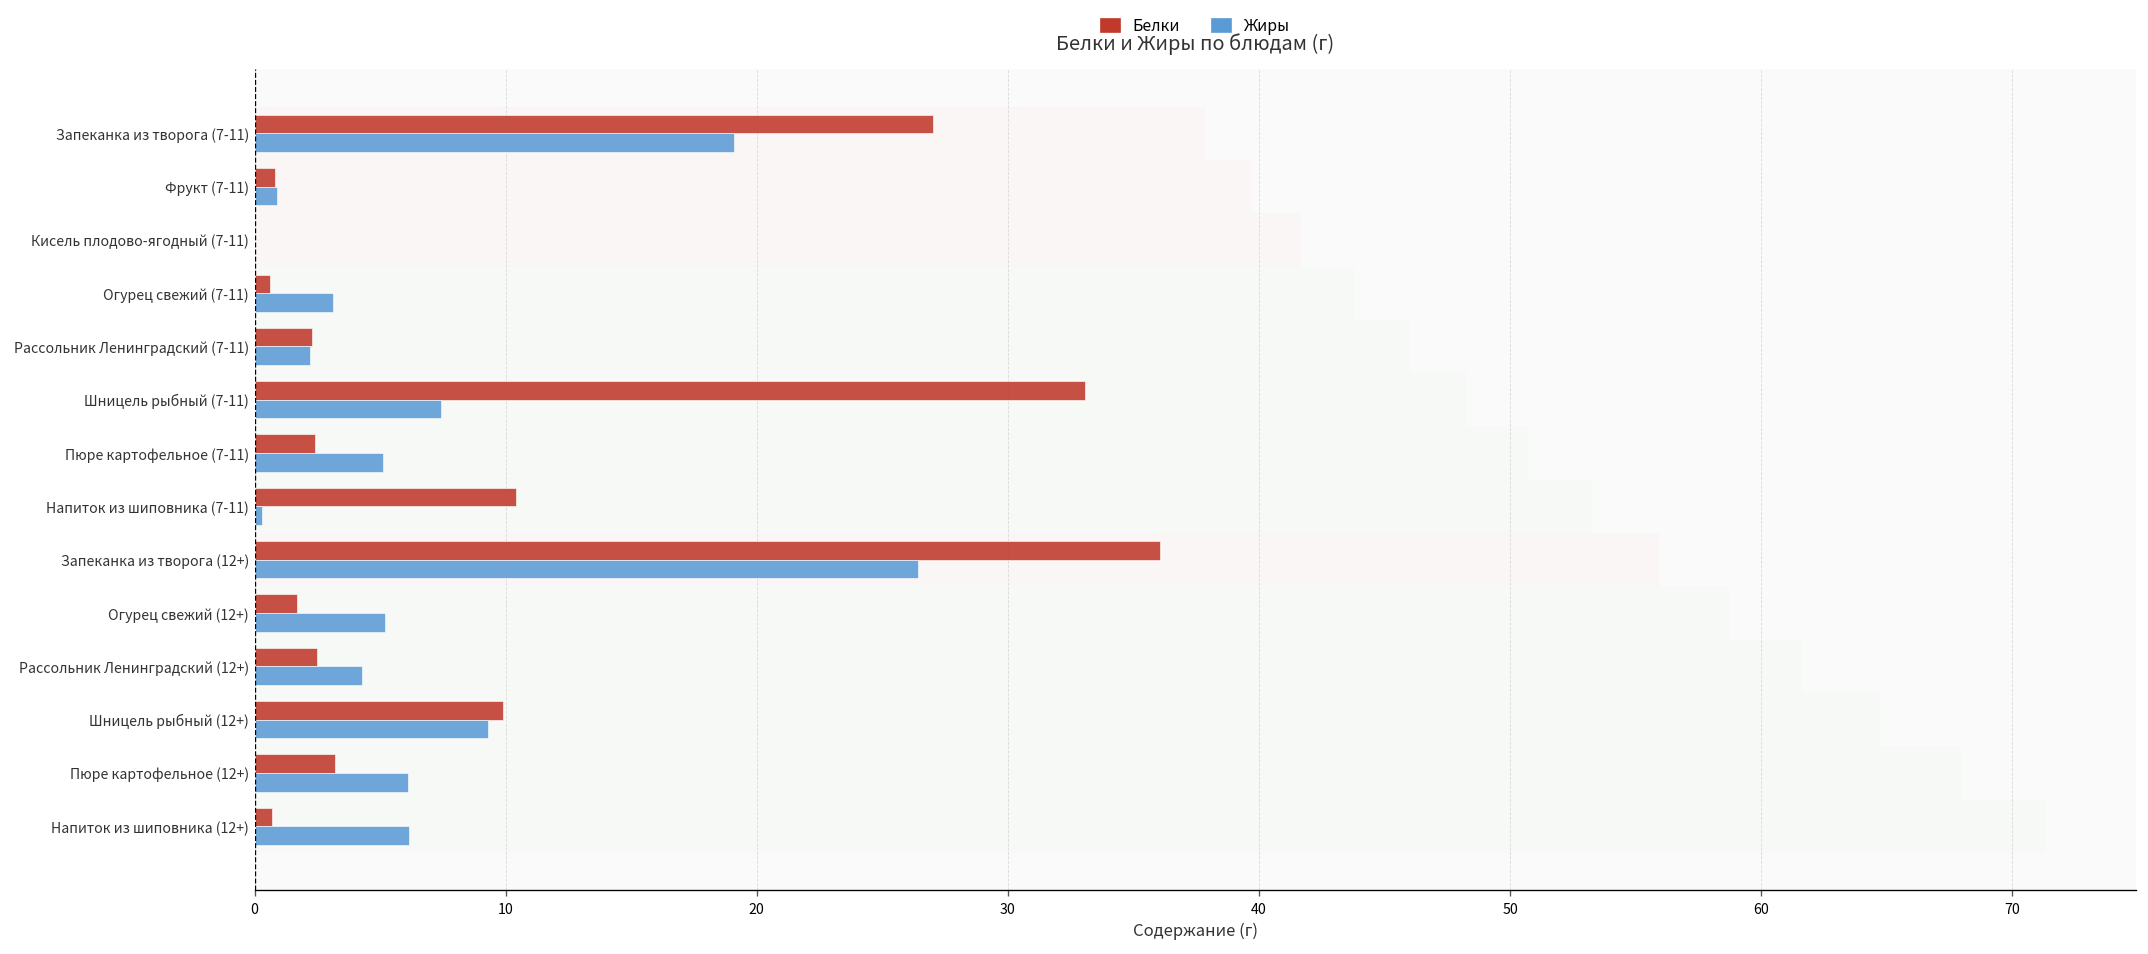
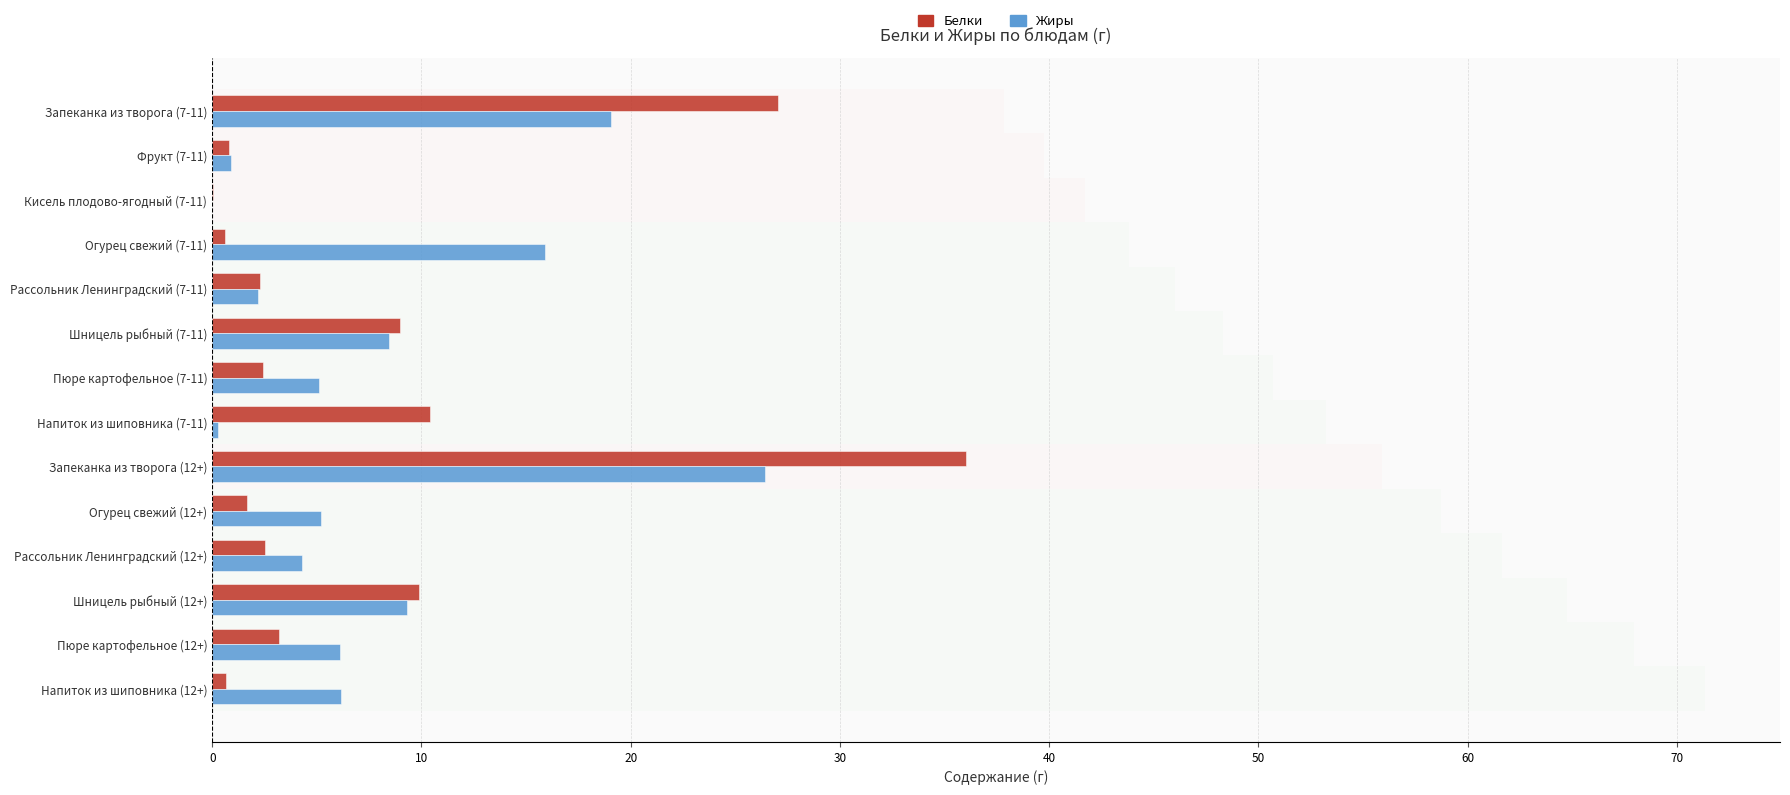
  {
    "Белки": {
-     "Шницель рыбный (7-11)": 33.1
+     "Шницель рыбный (7-11)": 9.0
    },
    "Жиры": {
      "Кисель плодово-ягодный (7-11)": 0.0,
-     "Огурец свежий (7-11)": 3.1,
-     "Шницель рыбный (7-11)": 7.4
+     "Огурец свежий (7-11)": 15.9,
+     "Шницель рыбный (7-11)": 8.4
    }
  }
